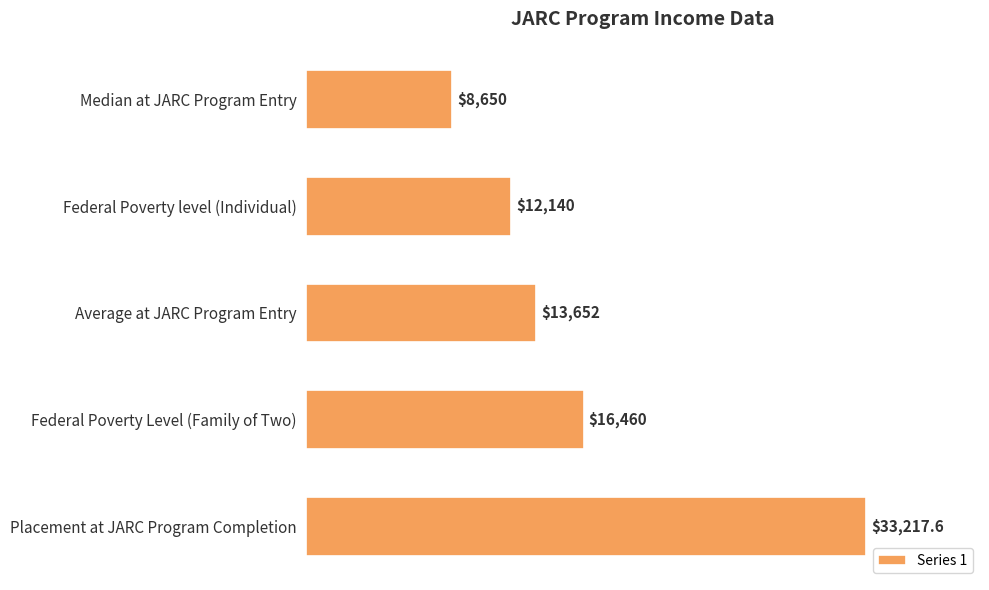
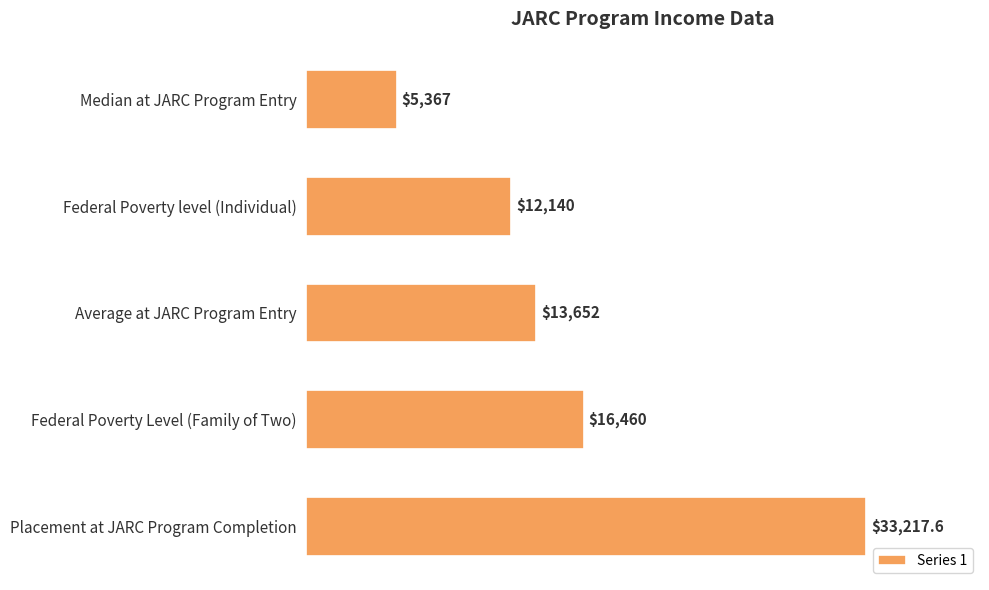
  {
-   "Median at JARC Program Entry": "$8,650",
+   "Median at JARC Program Entry": "$5,367",
    "Federal Poverty level (Individual)": "$12,140",
    "Average at JARC Program Entry": "$13,652",
    "Federal Poverty Level (Family of Two)": "$16,460",
    "Placement at JARC Program Completion": "$33,217.6"
  }
